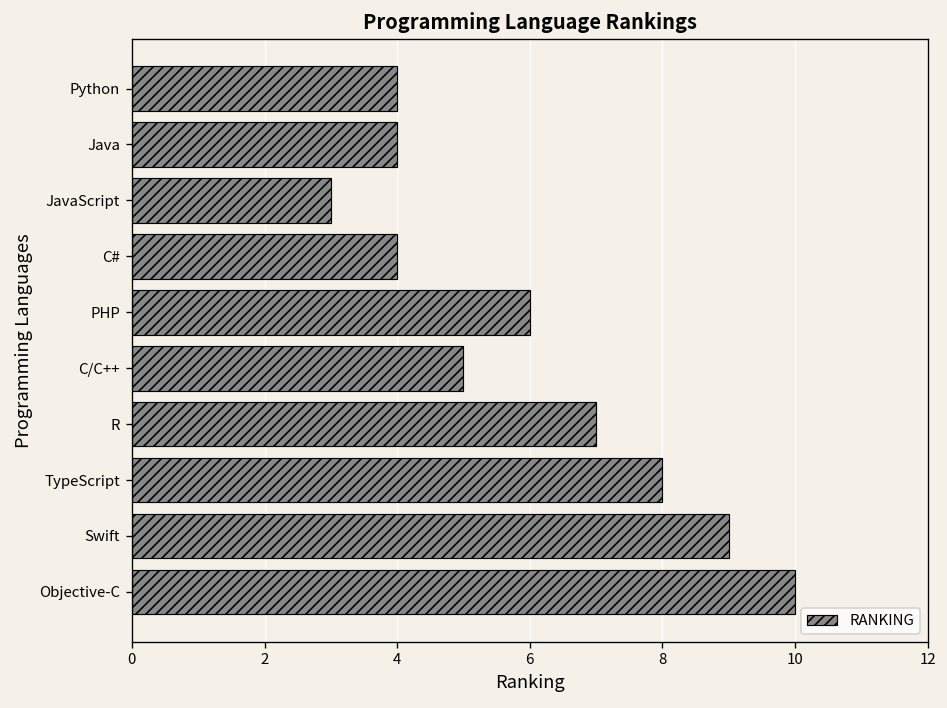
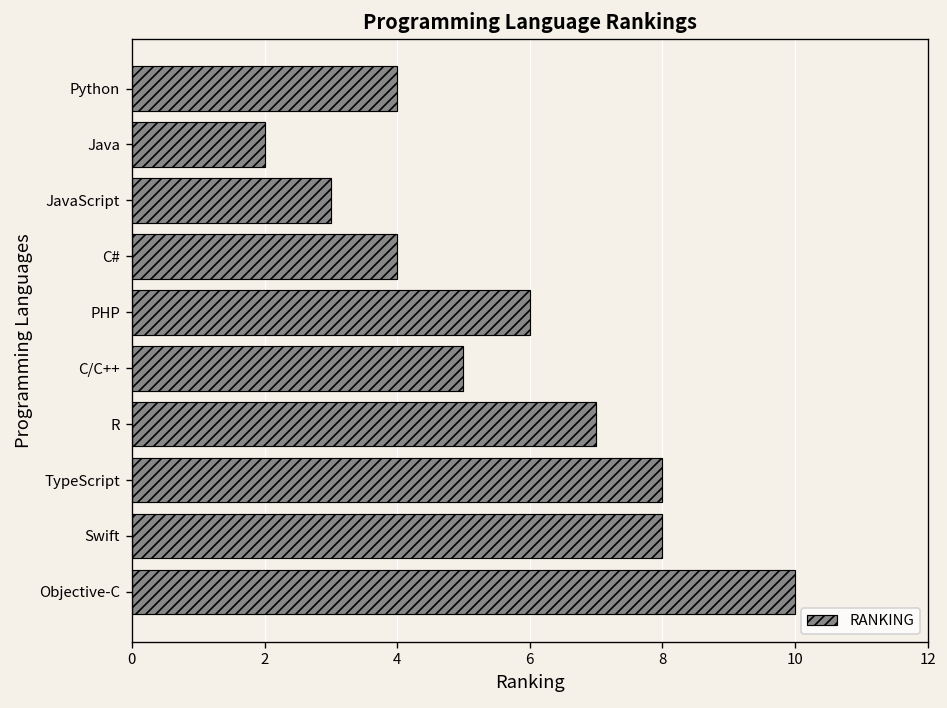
  {
    "Python": 4,
-   "Java": 4,
+   "Java": 2,
    "JavaScript": 3,
    "C#": 4,
    "PHP": 6,
    "C/C++": 5,
    "R": 7,
    "TypeScript": 8,
-   "Swift": 9,
+   "Swift": 8,
    "Objective-C": 10
  }
